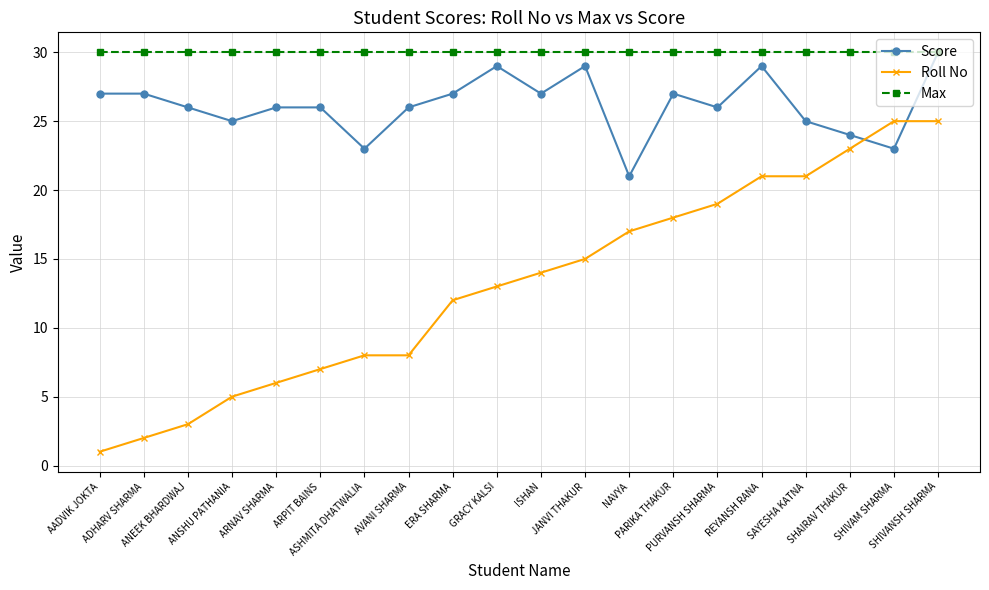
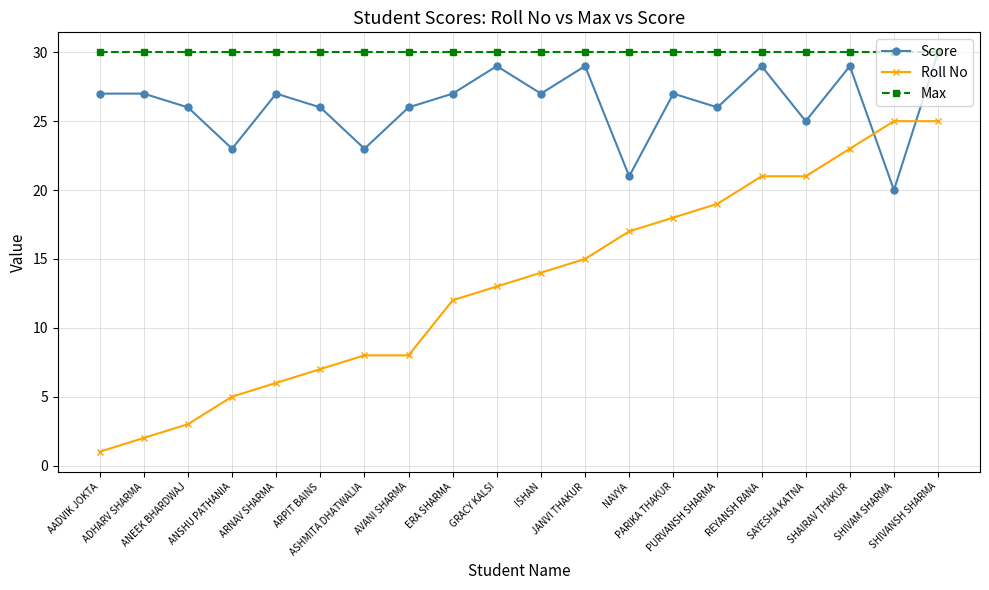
  {
    "Score": {
      "AADVIK JOKTA": 27,
      "ADHARV SHARMA": 27,
      "ANEEK BHARDWAJ": 26,
-     "ANSHU PATHANIA": 25,
-     "ARNAV SHARMA": 26,
+     "ANSHU PATHANIA": 23,
+     "ARNAV SHARMA": 27,
      "ARPIT BAINS": 26,
      "ASHMITA DHATWALIA": 23,
      "AVANI SHARMA": 26,
      "ERA SHARMA": 27,
      "GRACY KALSI": 29,
      "ISHAN": 27,
      "JANVI THAKUR": 29,
      "NAVYA": 21,
      "PARIKA THAKUR": 27,
      "PURVANSH SHARMA": 26,
      "REYANSH RANA": 29,
      "SAYESHA KATNA": 25,
-     "SHAIRAV THAKUR": 24,
-     "SHIVAM SHARMA": 23
+     "SHAIRAV THAKUR": 29,
+     "SHIVAM SHARMA": 20
    },
    "Roll No": {
      "AADVIK JOKTA": 1,
      "ADHARV SHARMA": 2,
      "ANEEK BHARDWAJ": 3,
      "ANSHU PATHANIA": 5,
      "ARNAV SHARMA": 6,
      "ARPIT BAINS": 7,
      "ASHMITA DHATWALIA": 8,
      "AVANI SHARMA": 8,
      "ERA SHARMA": 12,
      "GRACY KALSI": 13,
      "ISHAN": 14,
      "JANVI THAKUR": 15,
      "NAVYA": 17,
      "PARIKA THAKUR": 18,
      "PURVANSH SHARMA": 19,
      "REYANSH RANA": 21,
      "SAYESHA KATNA": 21,
      "SHAIRAV THAKUR": 23,
      "SHIVAM SHARMA": 25,
      "SHIVANSH SHARMA": 25
    },
    "Max": {
      "AADVIK JOKTA": 30,
      "ADHARV SHARMA": 30,
      "ANEEK BHARDWAJ": 30,
      "ANSHU PATHANIA": 30,
      "ARNAV SHARMA": 30,
      "ARPIT BAINS": 30,
      "ASHMITA DHATWALIA": 30,
      "AVANI SHARMA": 30,
      "ERA SHARMA": 30,
      "GRACY KALSI": 30,
      "ISHAN": 30,
      "JANVI THAKUR": 30,
      "NAVYA": 30,
      "PARIKA THAKUR": 30,
      "PURVANSH SHARMA": 30,
      "REYANSH RANA": 30,
      "SAYESHA KATNA": 30,
      "SHAIRAV THAKUR": 30
    }
  }
